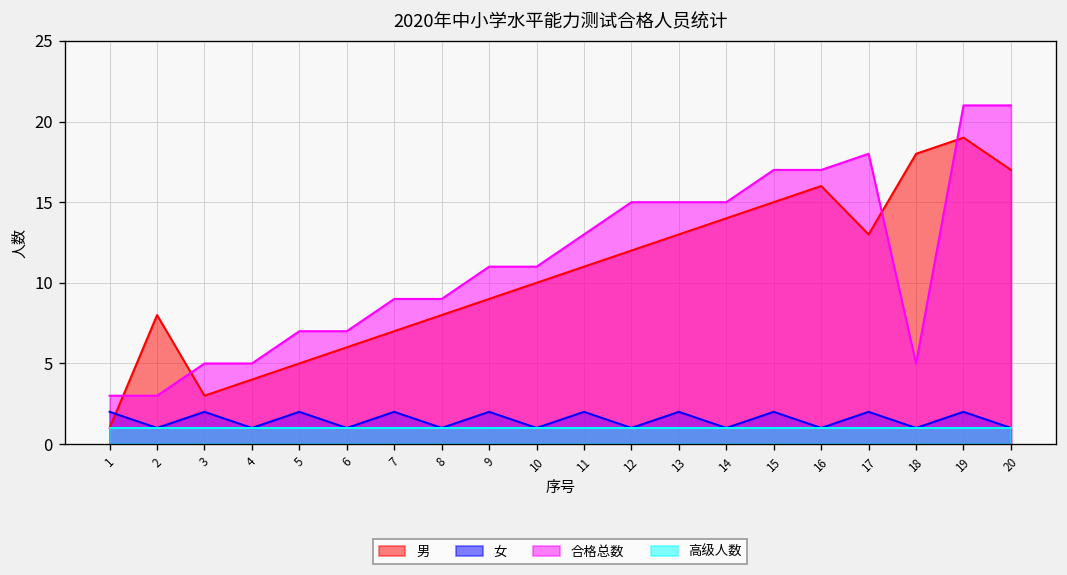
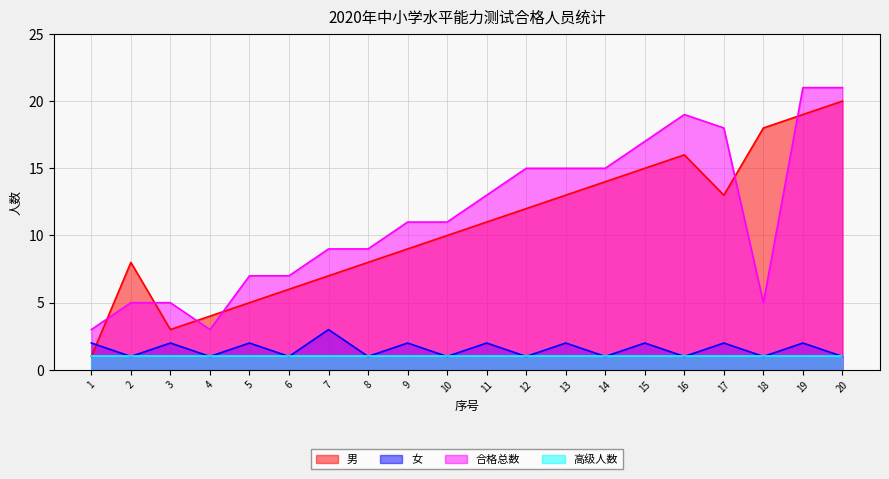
  {
    "男": {
      "2": 8,
      "3": 3,
      "4": 4,
      "5": 5,
      "6": 6,
      "7": 7,
      "8": 8,
      "9": 9,
      "10": 10,
      "11": 11,
      "12": 12,
      "13": 13,
      "14": 14,
      "15": 15,
      "16": 16,
      "17": 13,
      "18": 18,
      "19": 19,
-     "20": 17
+     "20": 20
    },
    "女": {
      "1": 2,
      "3": 2,
      "5": 2,
-     "7": 2,
+     "7": 3,
      "9": 2,
      "11": 2,
      "13": 2,
      "15": 2,
      "17": 2,
      "19": 2
    },
    "合格总数": {
      "1": 3,
-     "2": 3,
+     "2": 5,
      "3": 5,
-     "4": 5,
+     "4": 3,
      "5": 7,
      "6": 7,
      "7": 9,
      "8": 9,
      "9": 11,
      "10": 11,
      "11": 13,
      "12": 15,
      "13": 15,
      "14": 15,
      "15": 17,
-     "16": 17,
+     "16": 19,
      "17": 18,
      "18": 5,
      "19": 21,
      "20": 21
    },
    "高级人数": {
      "3": 1,
      "5": 1,
      "7": 1,
      "9": 1,
      "11": 1,
      "13": 1,
      "15": 1,
      "17": 1,
      "19": 1
    }
  }
